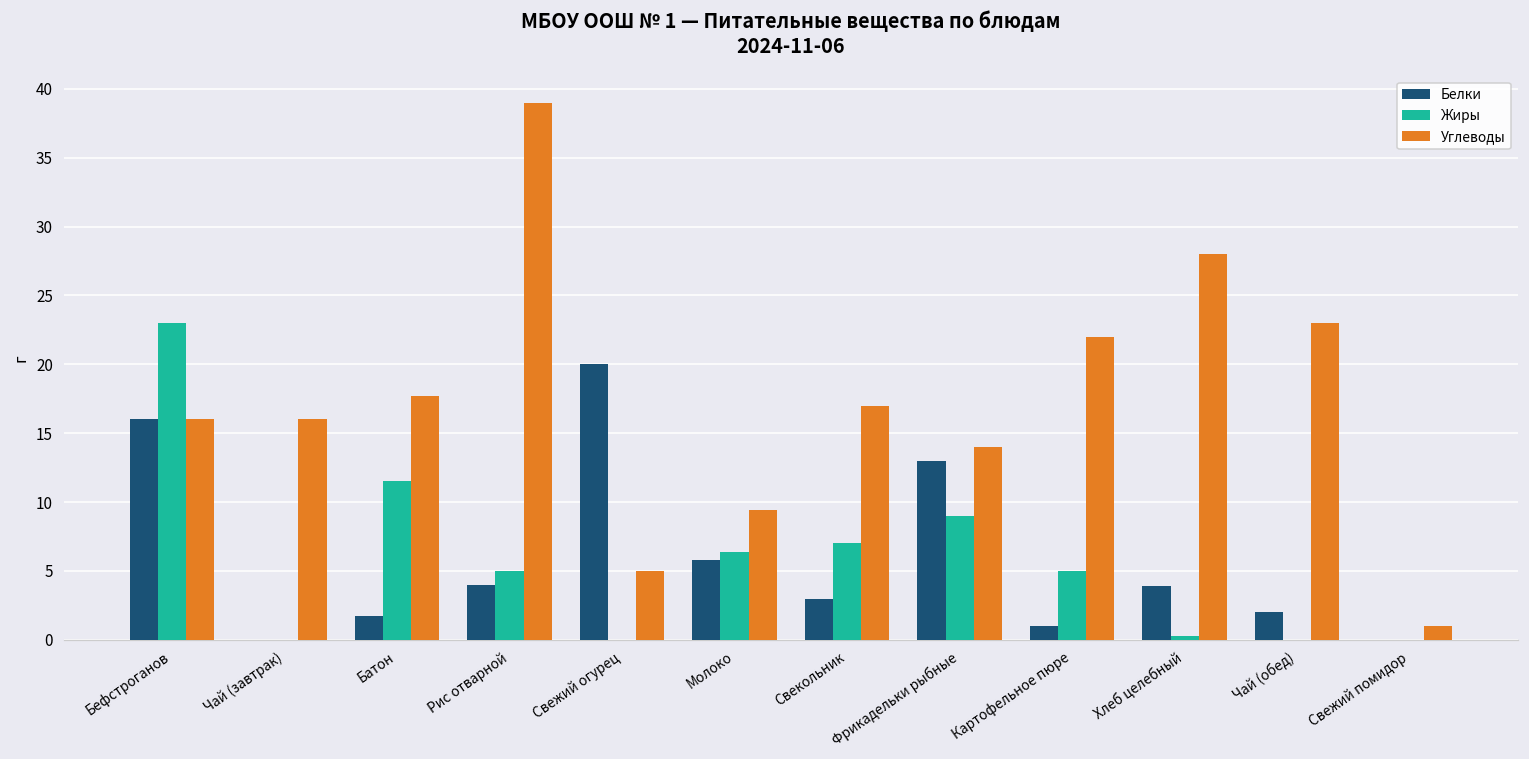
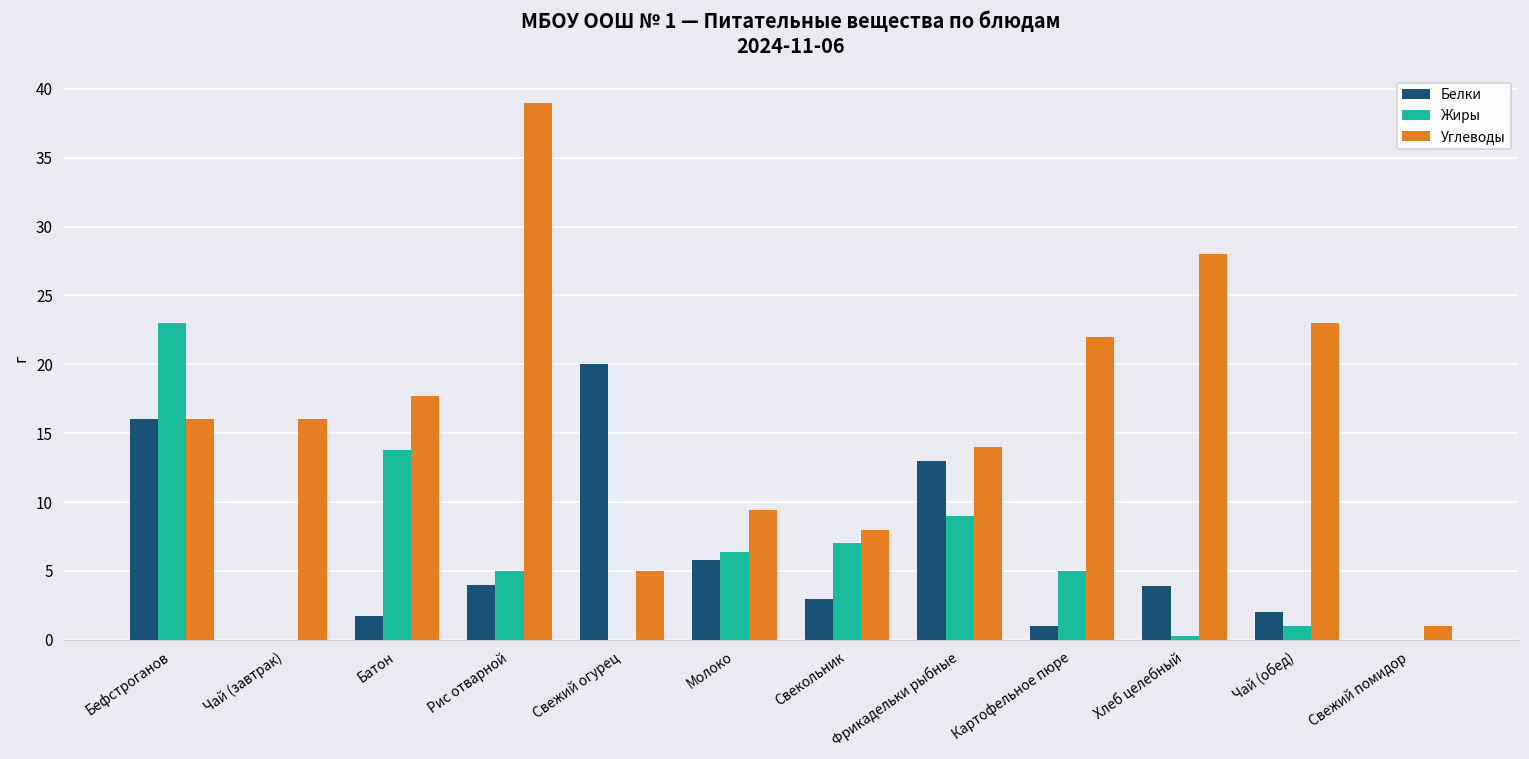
  {
    "Белки": {
      "Бефстроганов": 16.0,
      "Чай (завтрак)": 0.0,
      "Батон": 1.7,
      "Рис отварной": 4.0,
      "Свежий огурец": 20.0,
      "Молоко": 5.8,
      "Свекольник": 3.0,
      "Фрикадельки рыбные": 13.0,
      "Картофельное пюре": 1.0,
      "Хлеб целебный": 3.9,
      "Чай (обед)": 2.0,
      "Свежий помидор": 0.0
    },
    "Жиры": {
      "Бефстроганов": 23.0,
      "Чай (завтрак)": 0.0,
-     "Батон": 11.5,
+     "Батон": 13.8,
      "Рис отварной": 5.0,
      "Свежий огурец": 0.0,
      "Молоко": 6.4,
      "Свекольник": 7.0,
      "Фрикадельки рыбные": 9.0,
      "Картофельное пюре": 5.0,
      "Хлеб целебный": 0.3,
-     "Чай (обед)": 0,
+     "Чай (обед)": 1,
      "Свежий помидор": 0.0
    },
    "Углеводы": {
      "Бефстроганов": 16,
      "Чай (завтрак)": 16,
      "Батон": 17.7,
      "Рис отварной": 39,
      "Свежий огурец": 5,
      "Молоко": 9.4,
-     "Свекольник": 17,
+     "Свекольник": 8,
      "Фрикадельки рыбные": 14,
      "Картофельное пюре": 22,
      "Хлеб целебный": 28,
      "Чай (обед)": 23,
      "Свежий помидор": 1
    }
  }
